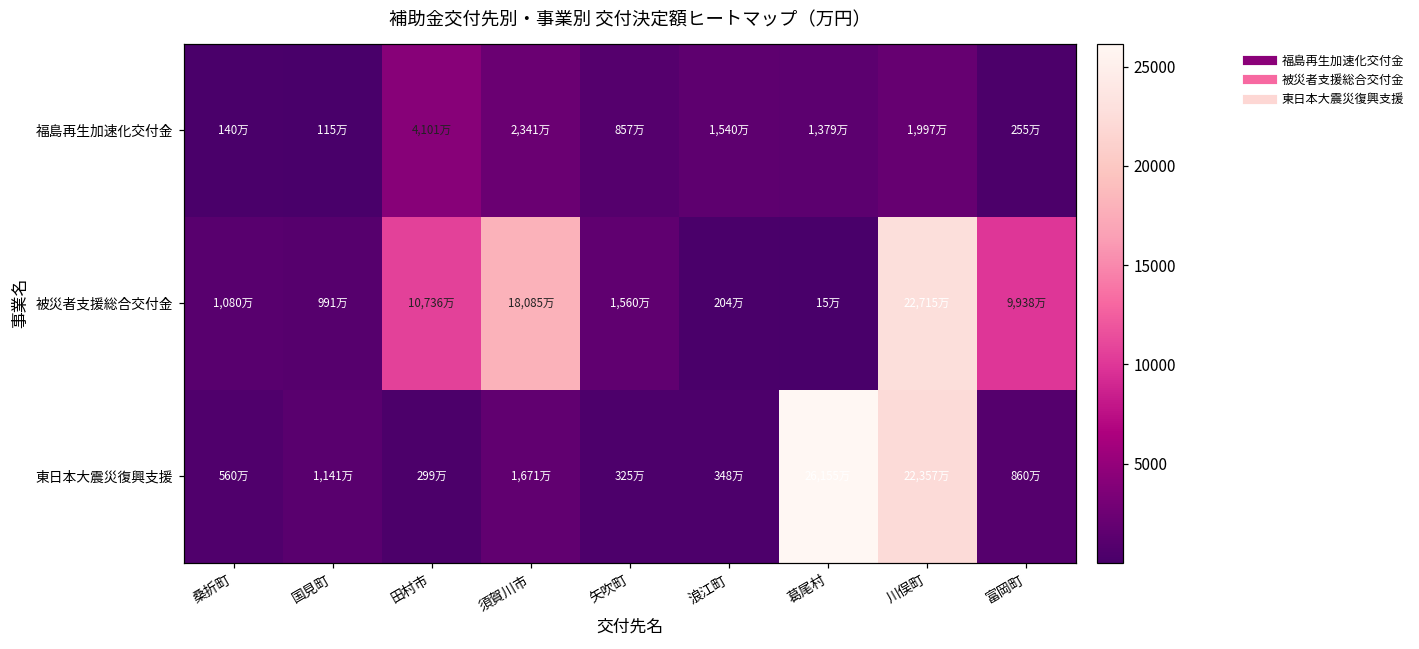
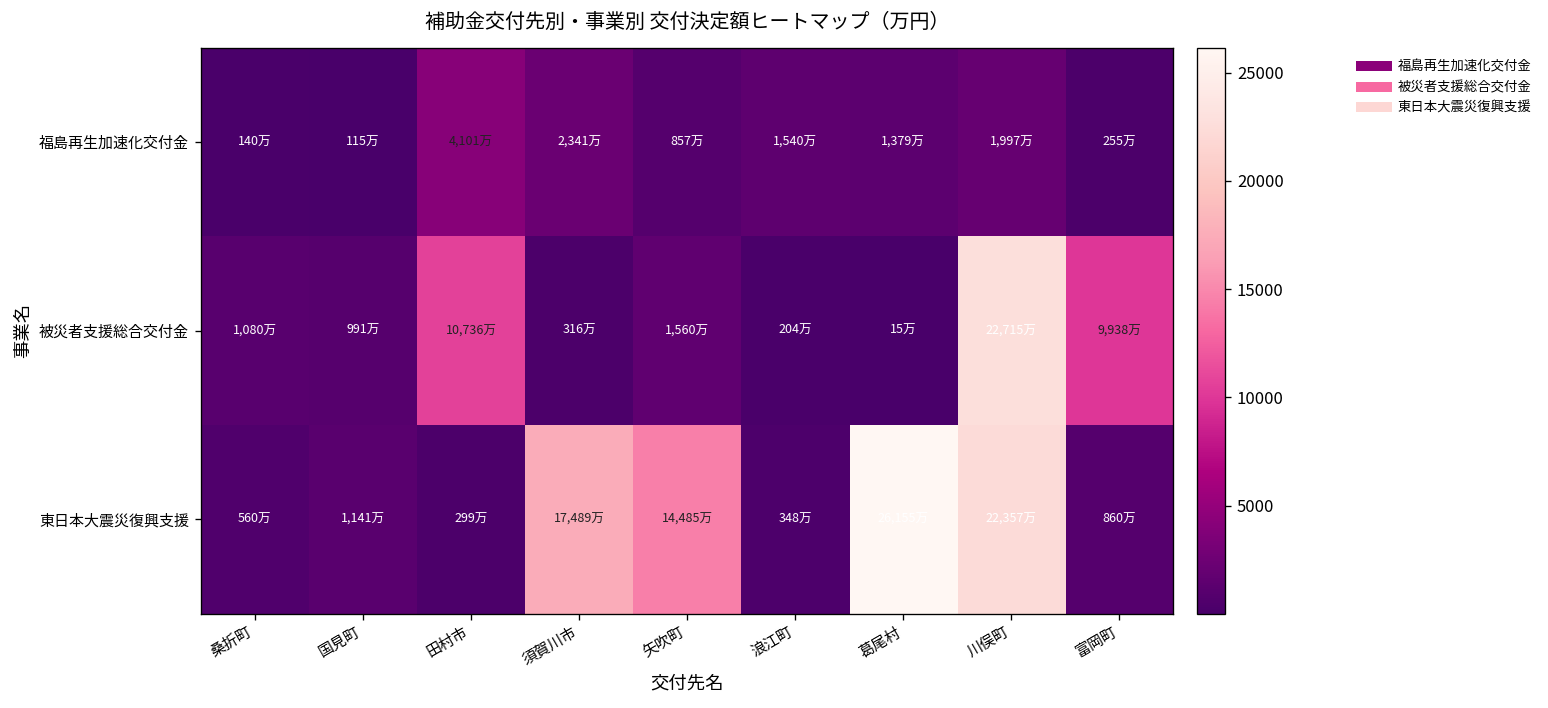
  {
    "福島再生加速化交付金": {
      "桑折町": "140万",
      "国見町": "115万",
      "田村市": "4,101万",
      "須賀川市": "2,341万",
      "矢吹町": "857万",
      "浪江町": "1,540万",
      "葛尾村": "1,379万",
      "川俣町": "1,997万",
      "富岡町": "255万"
    },
    "被災者支援総合交付金": {
      "桑折町": "1,080万",
      "国見町": "991万",
      "田村市": "10,736万",
-     "須賀川市": "18,085万",
+     "須賀川市": "316万",
      "矢吹町": "1,560万",
      "浪江町": "204万",
      "葛尾村": "15万",
      "富岡町": "9,938万"
    },
    "東日本大震災復興支援": {
      "桑折町": "560万",
      "国見町": "1,141万",
      "田村市": "299万",
-     "須賀川市": "1,671万",
-     "矢吹町": "325万",
+     "須賀川市": "17,489万",
+     "矢吹町": "14,485万",
      "浪江町": "348万",
      "富岡町": "860万"
    }
  }
